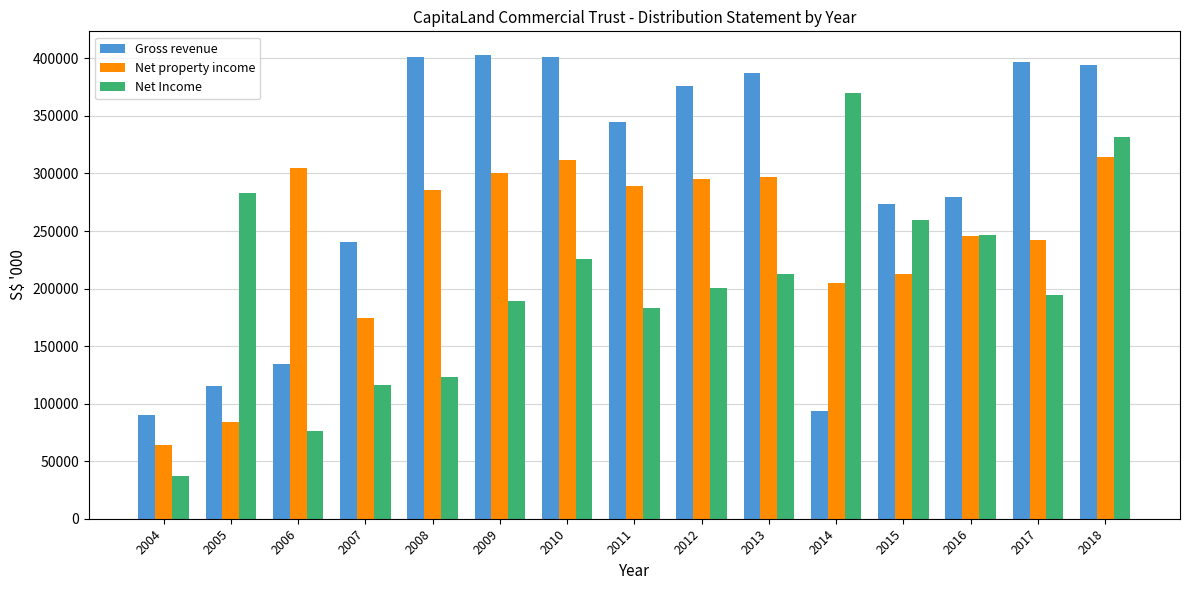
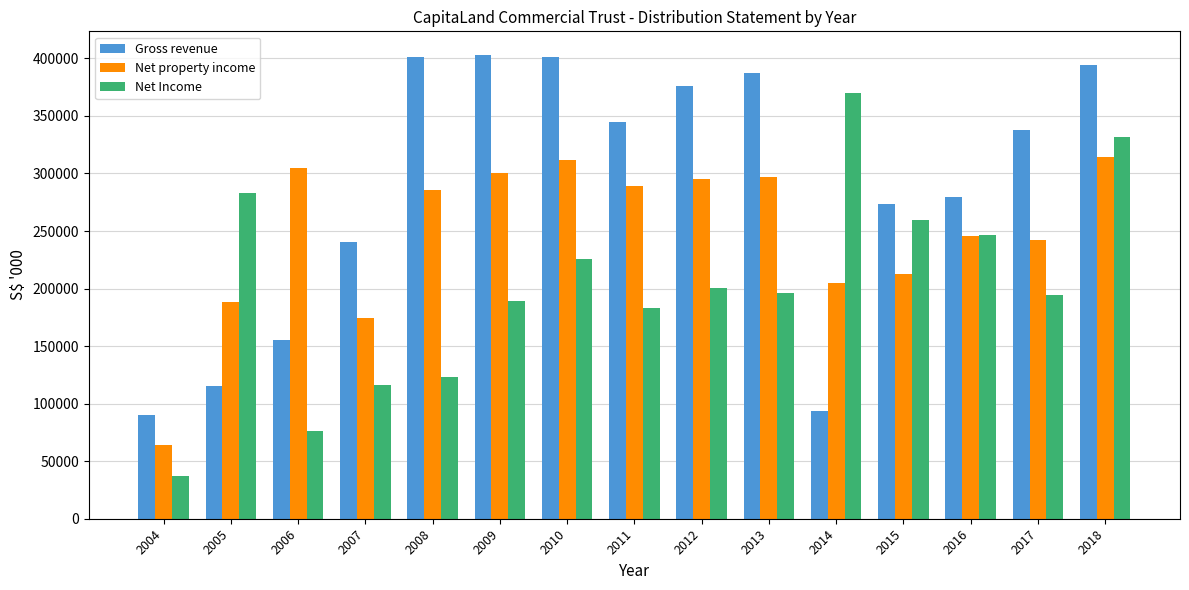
  {
    "Gross revenue": {
      "2004": 90000,
      "2005": 115000,
-     "2006": 135000,
+     "2006": 156000,
      "2007": 240000,
      "2008": 401000,
      "2009": 403000,
      "2010": 402000,
      "2011": 345000,
      "2012": 376000,
      "2013": 387000,
      "2014": 94000,
      "2015": 273000,
      "2016": 280000,
-     "2017": 397000,
+     "2017": 337000,
      "2018": 394000
    },
    "Net property income": {
      "2004": 64000,
-     "2005": 84000,
+     "2005": 189000,
      "2006": 305000,
      "2007": 174000,
      "2008": 286000,
      "2009": 300000,
      "2010": 312000,
      "2011": 289000,
      "2012": 296000,
      "2013": 297000,
      "2014": 205000,
      "2015": 213000,
      "2016": 245000,
      "2017": 242000,
      "2018": 315000
    },
    "Net Income": {
      "2004": 37000,
      "2005": 283000,
      "2006": 76000,
      "2007": 116000,
      "2008": 123000,
      "2009": 189000,
      "2010": 226000,
      "2011": 183000,
      "2012": 201000,
-     "2013": 213000,
+     "2013": 196000,
      "2014": 370000,
      "2015": 260000,
      "2016": 246000,
      "2017": 195000,
      "2018": 331000
    }
  }
